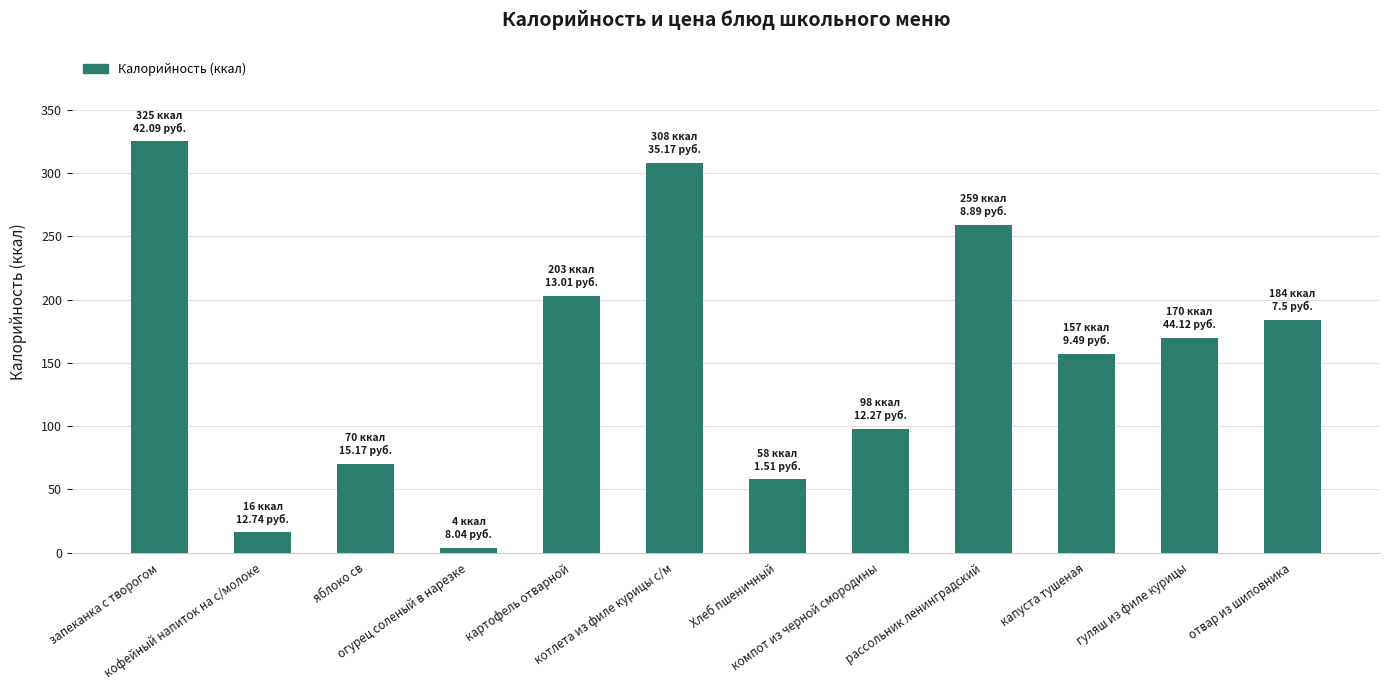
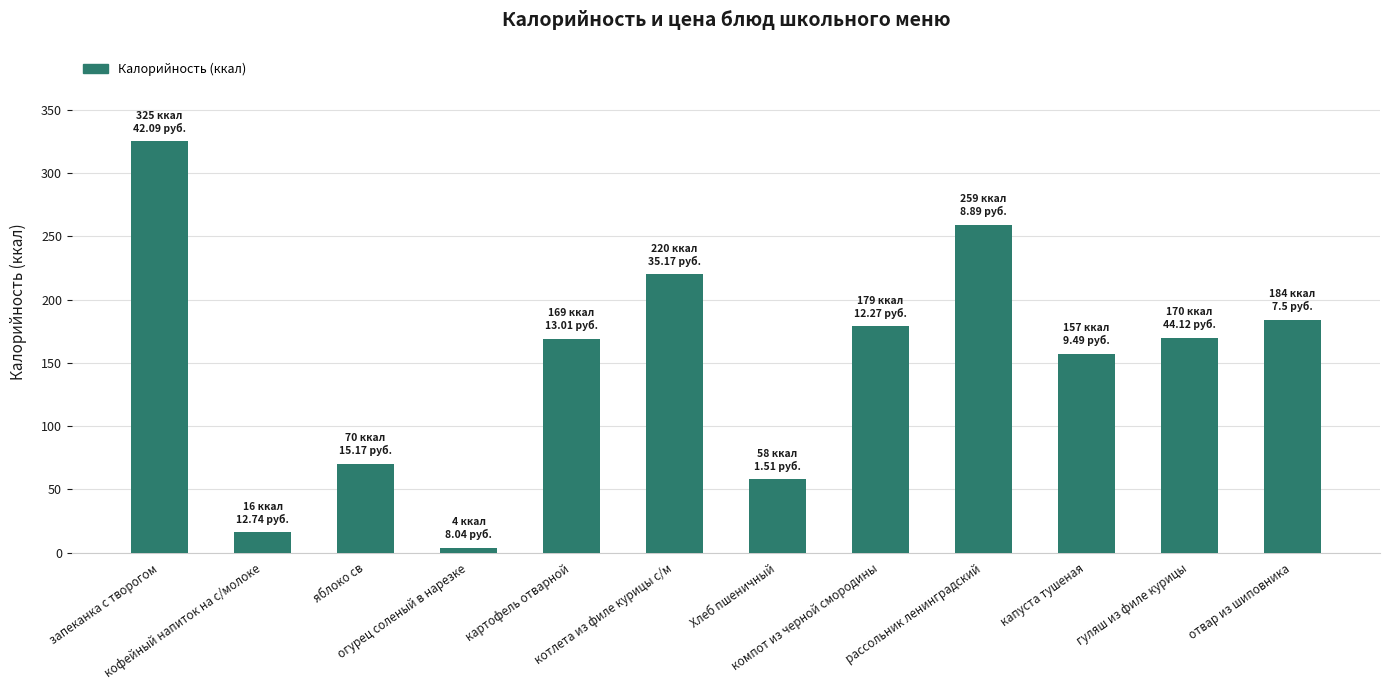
  {
    "запеканка с творогом": 325,
    "кофейный напиток на с/молоке": 16,
    "яблоко св": 70,
    "огурец соленый в нарезке": 4,
-   "картофель отварной": 203,
-   "котлета из филе курицы с/м": 308,
+   "картофель отварной": 169,
+   "котлета из филе курицы с/м": 220,
    "Хлеб пшеничный": 58,
-   "компот из черной смородины": 98,
+   "компот из черной смородины": 179,
    "рассольник ленинградский": 259,
    "капуста тушеная": 157,
    "гуляш из филе курицы": 170,
    "отвар из шиповника": 184
  }
